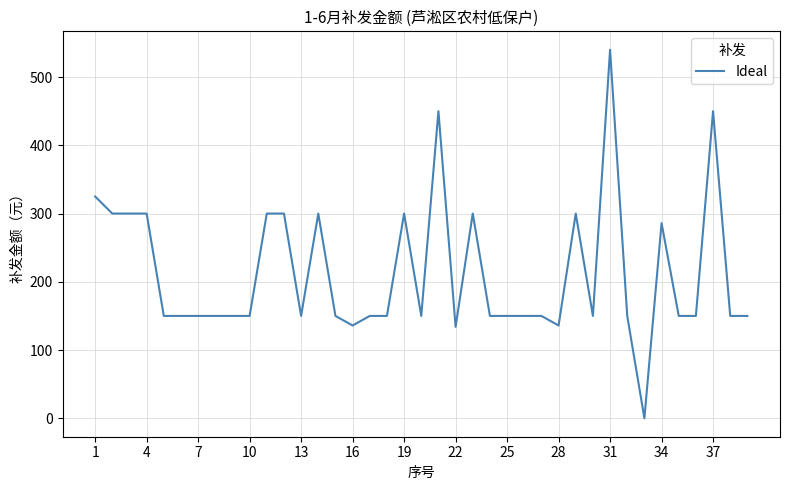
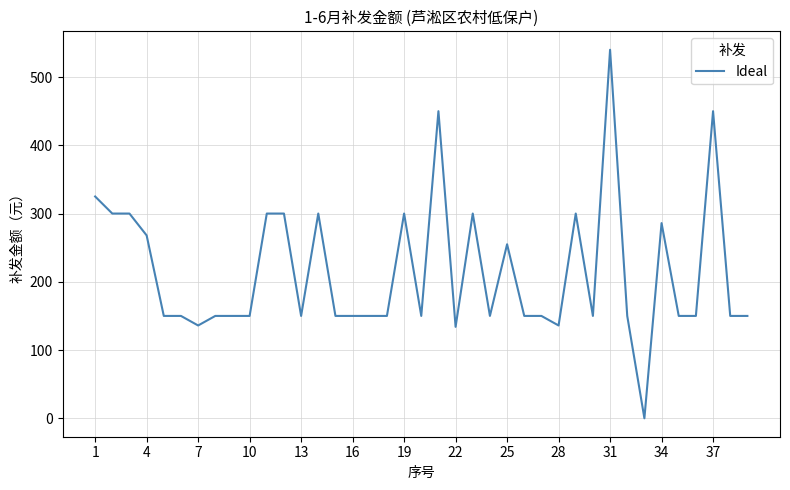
  {
    "1": 330,
-   "4": 300,
-   "7": 150,
+   "4": 270,
+   "7": 140,
    "10": 150,
    "13": 150,
-   "16": 140,
+   "16": 150,
    "19": 300,
    "22": 130,
-   "25": 150,
+   "25": 260,
    "28": 140,
    "31": 540,
    "34": 290,
    "37": 450
  }
